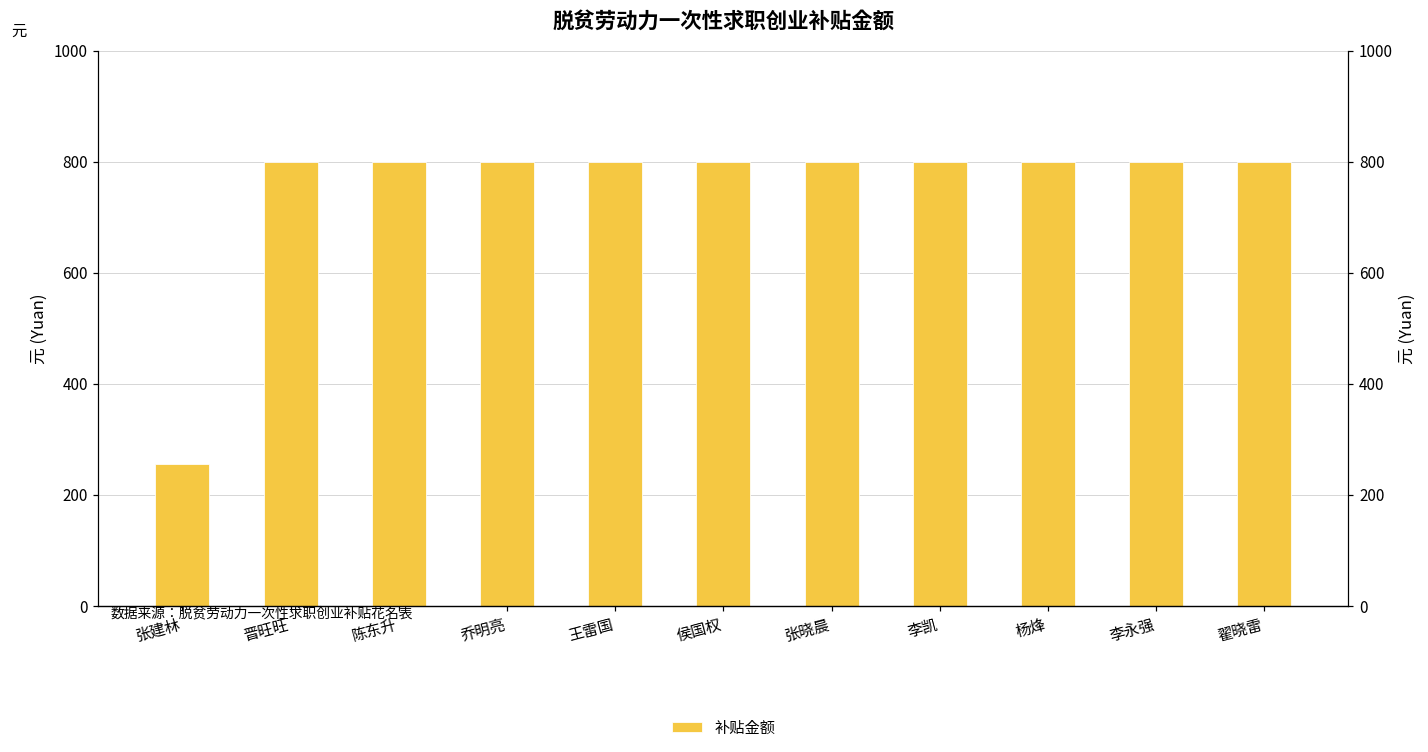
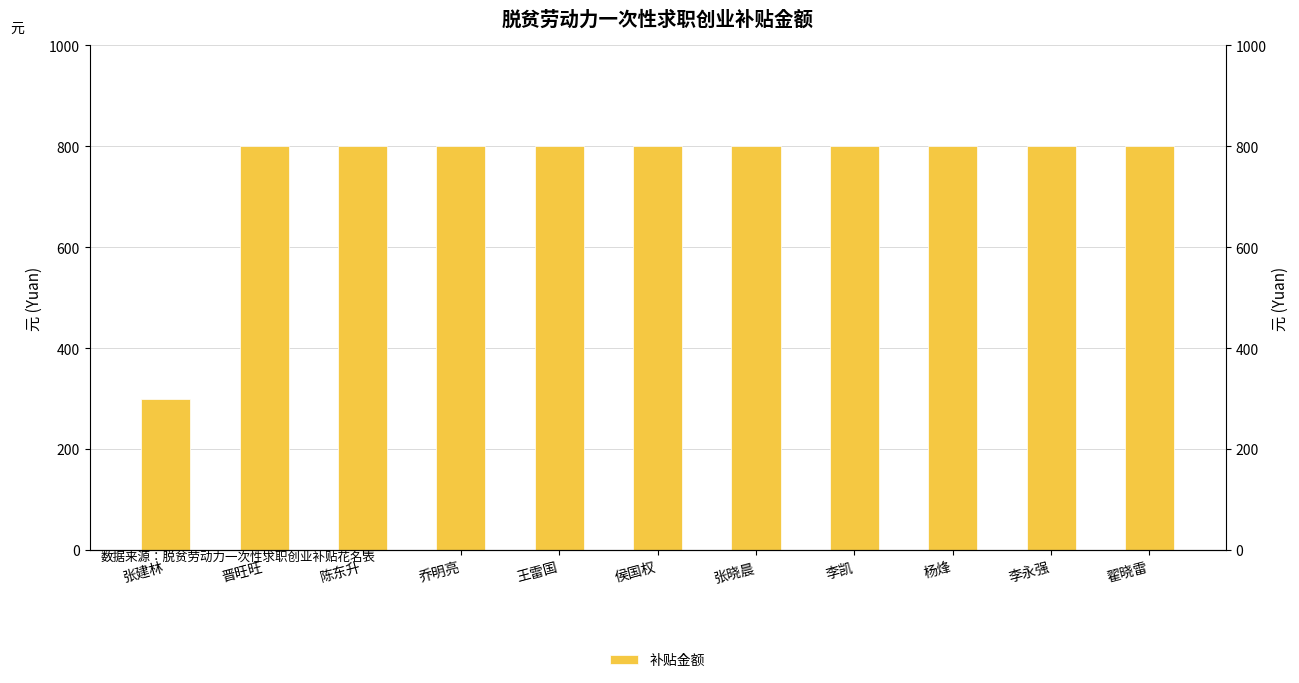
  {
-   "张建林": 260,
+   "张建林": 300,
    "晋旺旺": 800,
    "陈东升": 800,
    "乔明亮": 800,
    "王雷国": 800,
    "侯国权": 800,
    "张晓晨": 800,
    "李凯": 800,
    "杨烽": 800,
    "李永强": 800,
    "翟晓雷": 800
  }
